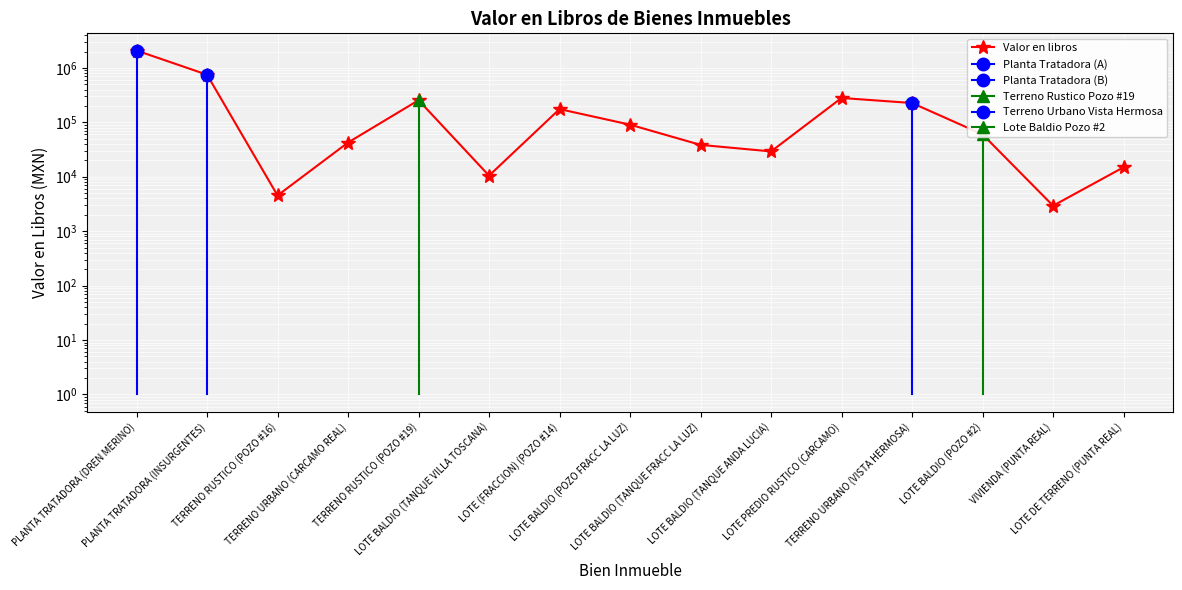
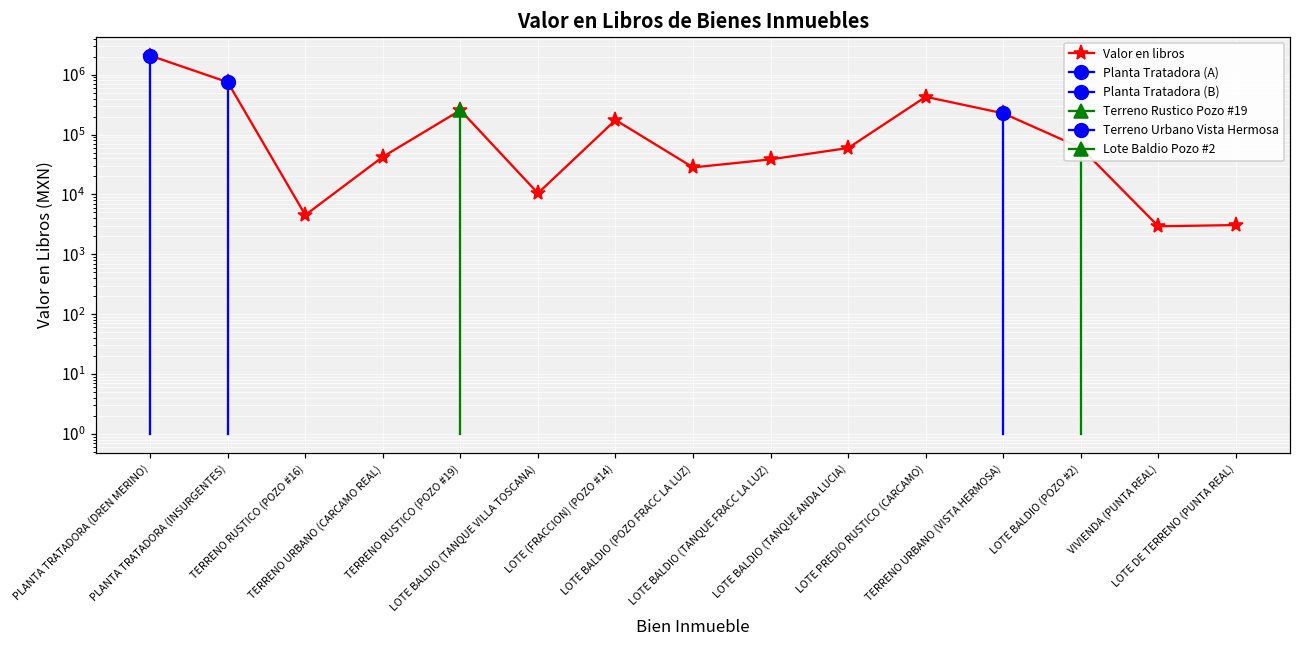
  {
    "Valor en libros": {
      "TERRENO RUSTICO (POZO #16)": 5000,
      "TERRENO URBANO (CARCAMO REAL)": 40000,
      "LOTE BALDIO (TANQUE VILLA TOSCANA)": 10000,
      "LOTE (FRACCION) (POZO #14)": 170000,
-     "LOTE BALDIO (POZO FRACC LA LUZ)": 90000,
+     "LOTE BALDIO (POZO FRACC LA LUZ)": 30000,
      "LOTE BALDIO (TANQUE FRACC LA LUZ)": 40000,
-     "LOTE BALDIO (TANQUE ANDA LUCIA)": 30000,
-     "LOTE PREDIO RUSTICO (CARCAMO)": 300000,
+     "LOTE BALDIO (TANQUE ANDA LUCIA)": 60000,
+     "LOTE PREDIO RUSTICO (CARCAMO)": 400000,
      "VIVIENDA (PUNTA REAL)": 3000,
-     "LOTE DE TERRENO (PUNTA REAL)": 15000
+     "LOTE DE TERRENO (PUNTA REAL)": 3000
    }
  }
